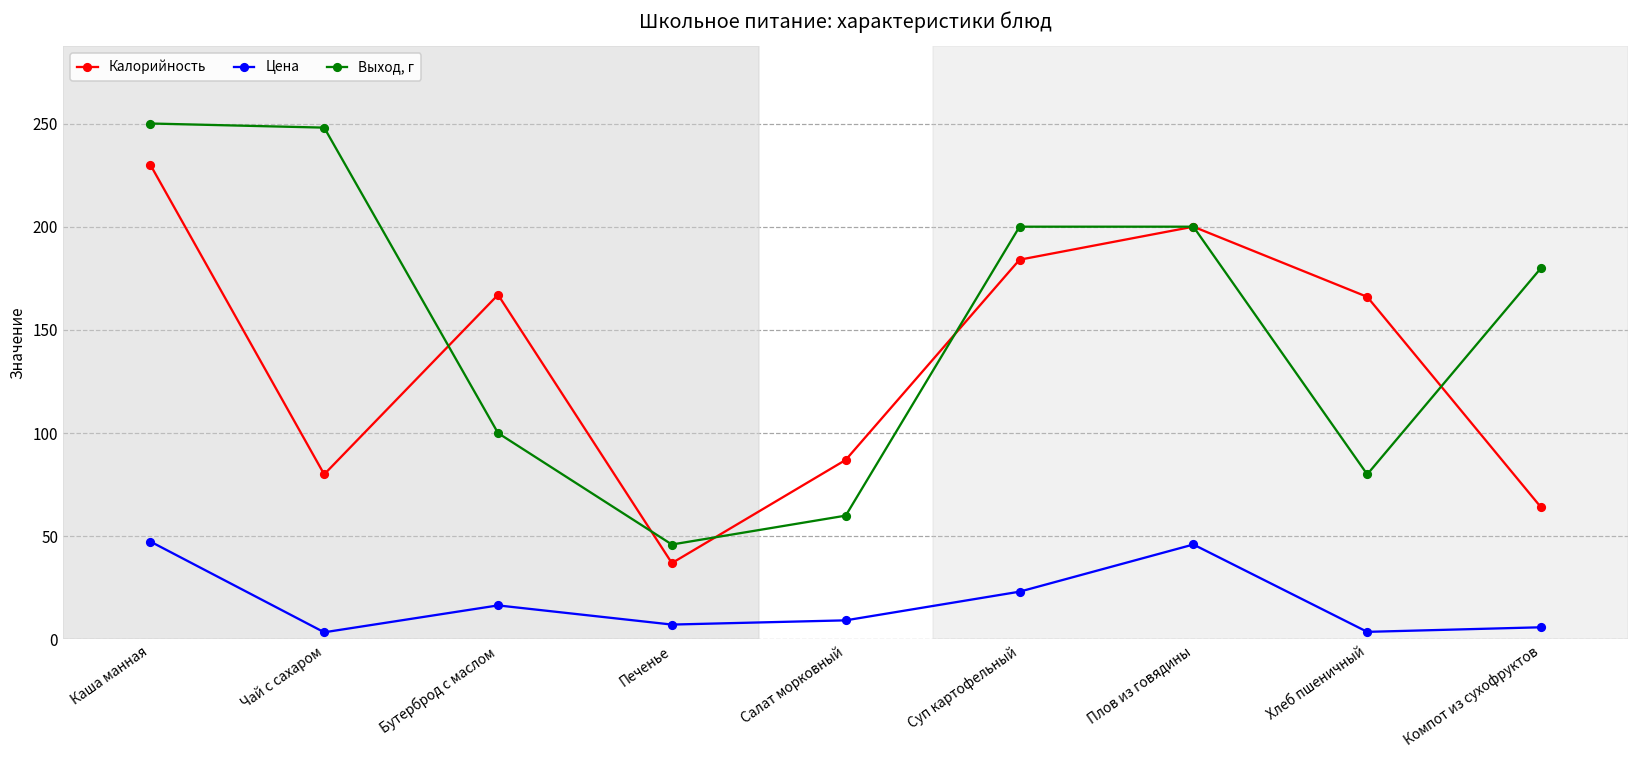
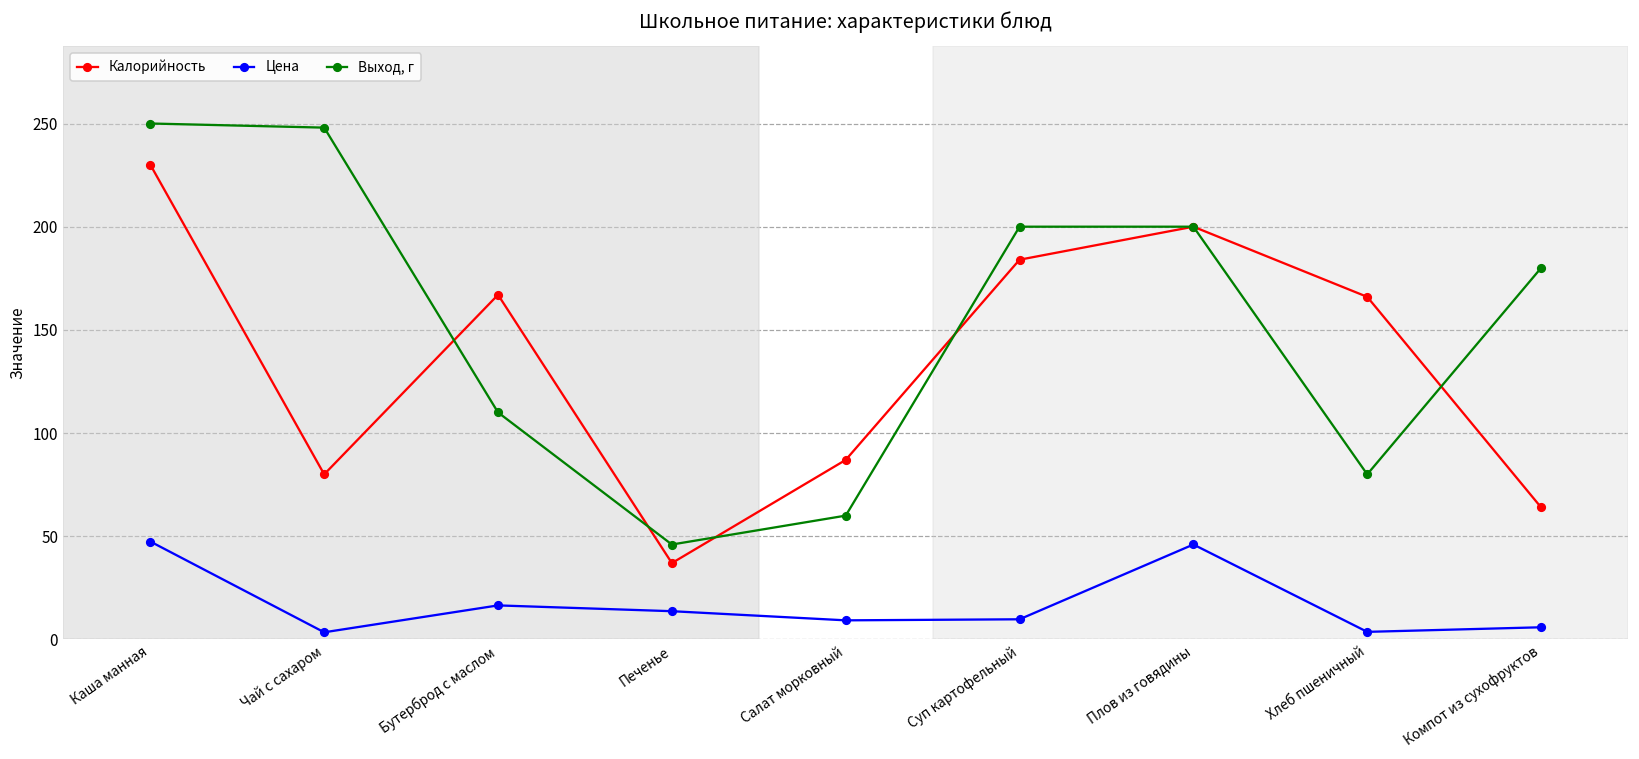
  {
    "Калорийность": {
      "Каша манная": 230,
      "Чай с сахаром": 80,
      "Бутерброд с маслом": 167,
      "Печенье": 37,
      "Салат морковный": 87,
      "Суп картофельный": 184,
      "Хлеб пшеничный": 166,
      "Компот из сухофруктов": 64
    },
    "Цена": {
      "Каша манная": 47,
      "Чай с сахаром": 3,
      "Бутерброд с маслом": 17,
-     "Печенье": 7,
+     "Печенье": 14,
      "Салат морковный": 9,
-     "Суп картофельный": 23,
+     "Суп картофельный": 10,
      "Плов из говядины": 46,
      "Хлеб пшеничный": 4,
      "Компот из сухофруктов": 6
    },
    "Выход, г": {
      "Каша манная": 250,
      "Чай с сахаром": 248,
-     "Бутерброд с маслом": 100,
+     "Бутерброд с маслом": 110,
      "Печенье": 46,
      "Салат морковный": 60,
      "Суп картофельный": 200,
      "Хлеб пшеничный": 80,
      "Компот из сухофруктов": 180
    }
  }
